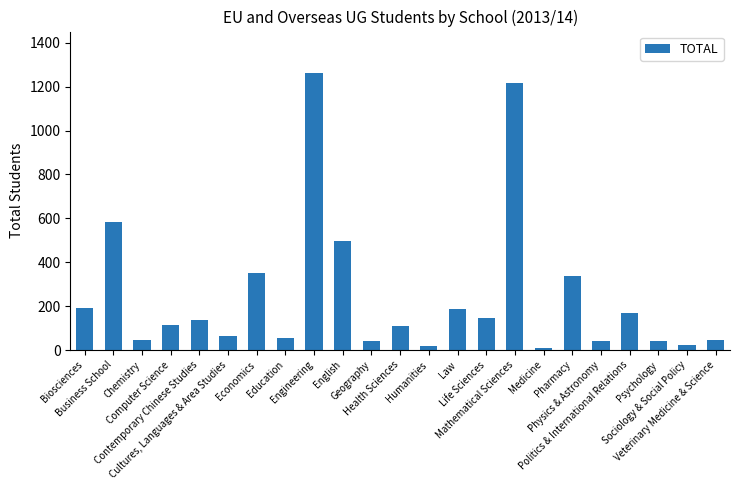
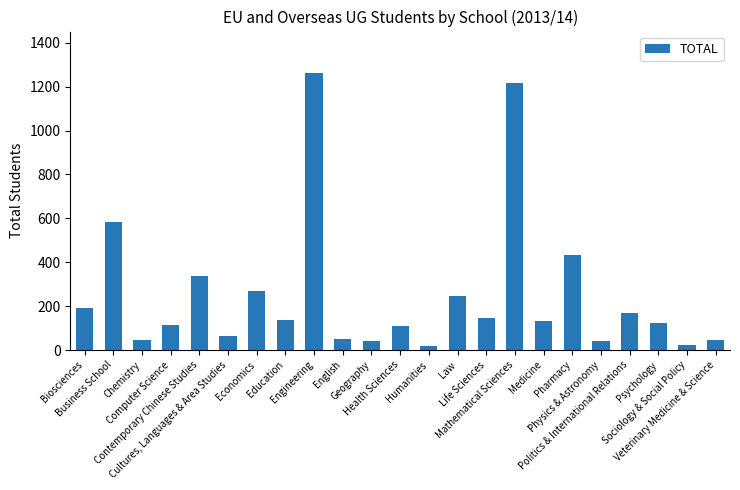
  {
    "Biosciences": 190,
    "Business School": 580,
    "Chemistry": 40,
    "Computer Science": 110,
-   "Contemporary Chinese Studies": 140,
+   "Contemporary Chinese Studies": 340,
    "Cultures, Languages & Area Studies": 60,
-   "Economics": 350,
-   "Education": 50,
+   "Economics": 270,
+   "Education": 140,
    "Engineering": 1260,
-   "English": 500,
+   "English": 50,
    "Geography": 40,
    "Health Sciences": 110,
    "Humanities": 20,
-   "Law": 190,
+   "Law": 250,
    "Life Sciences": 150,
    "Mathematical Sciences": 1220,
-   "Medicine": 10,
-   "Pharmacy": 340,
+   "Medicine": 130,
+   "Pharmacy": 430,
    "Physics & Astronomy": 40,
    "Politics & International Relations": 170,
-   "Psychology": 40,
+   "Psychology": 120,
    "Sociology & Social Policy": 20,
    "Veterinary Medicine & Science": 50
  }
